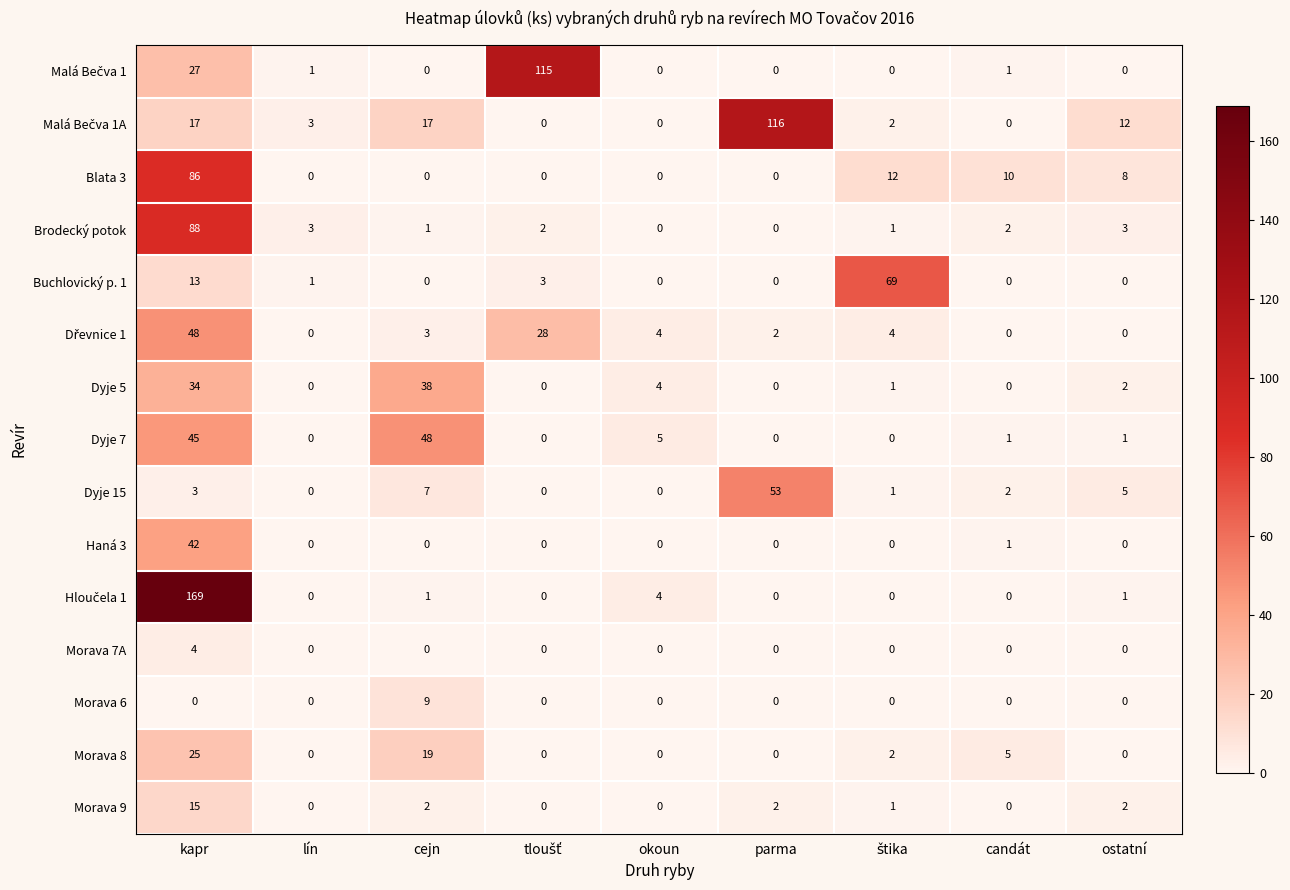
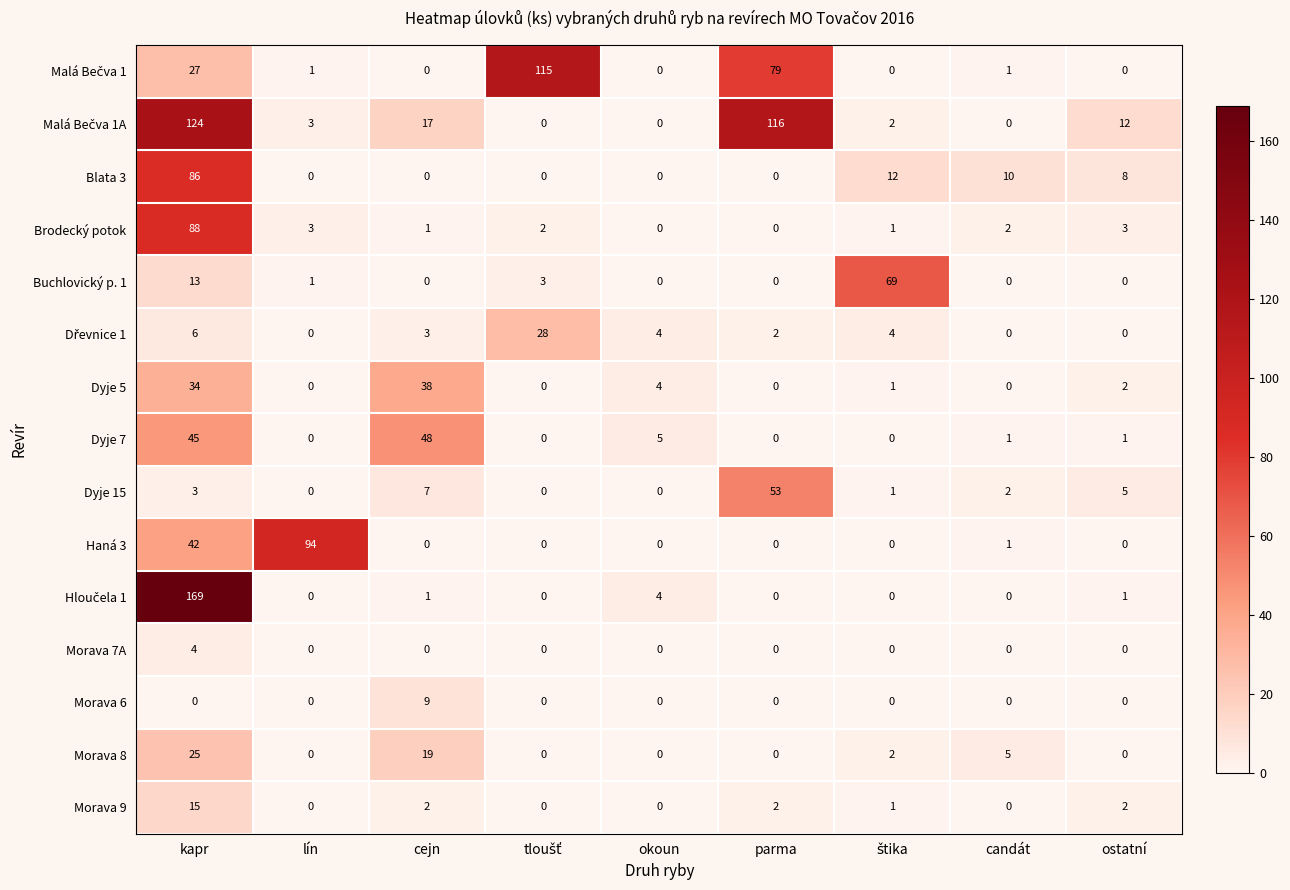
  {
    "Malá Bečva 1": {
      "kapr": 27,
      "lín": 1,
      "cejn": 0,
      "tloušť": 115,
      "okoun": 0,
-     "parma": 0,
+     "parma": 79,
      "štika": 0,
      "candát": 1,
      "ostatní": 0
    },
    "Malá Bečva 1A": {
-     "kapr": 17,
+     "kapr": 124,
      "lín": 3,
      "cejn": 17,
      "tloušť": 0,
      "okoun": 0,
      "parma": 116,
      "štika": 2,
      "candát": 0,
      "ostatní": 12
    },
    "Blata 3": {
      "kapr": 86,
      "lín": 0,
      "cejn": 0,
      "tloušť": 0,
      "okoun": 0,
      "parma": 0,
      "štika": 12,
      "candát": 10,
      "ostatní": 8
    },
    "Brodecký potok": {
      "kapr": 88,
      "lín": 3,
      "cejn": 1,
      "tloušť": 2,
      "okoun": 0,
      "parma": 0,
      "štika": 1,
      "candát": 2,
      "ostatní": 3
    },
    "Buchlovický p. 1": {
      "kapr": 13,
      "lín": 1,
      "cejn": 0,
      "tloušť": 3,
      "okoun": 0,
      "parma": 0,
      "štika": 69,
      "candát": 0,
      "ostatní": 0
    },
    "Dřevnice 1": {
-     "kapr": 48,
+     "kapr": 6,
      "lín": 0,
      "cejn": 3,
      "tloušť": 28,
      "okoun": 4,
      "parma": 2,
      "štika": 4,
      "candát": 0,
      "ostatní": 0
    },
    "Dyje 5": {
      "kapr": 34,
      "lín": 0,
      "cejn": 38,
      "tloušť": 0,
      "okoun": 4,
      "parma": 0,
      "štika": 1,
      "candát": 0,
      "ostatní": 2
    },
    "Dyje 7": {
      "kapr": 45,
      "lín": 0,
      "cejn": 48,
      "tloušť": 0,
      "okoun": 5,
      "parma": 0,
      "štika": 0,
      "candát": 1,
      "ostatní": 1
    },
    "Dyje 15": {
      "kapr": 3,
      "lín": 0,
      "cejn": 7,
      "tloušť": 0,
      "okoun": 0,
      "parma": 53,
      "štika": 1,
      "candát": 2,
      "ostatní": 5
    },
    "Haná 3": {
      "kapr": 42,
-     "lín": 0,
+     "lín": 94,
      "cejn": 0,
      "tloušť": 0,
      "okoun": 0,
      "parma": 0,
      "štika": 0,
      "candát": 1,
      "ostatní": 0
    },
    "Hloučela 1": {
      "kapr": 169,
      "lín": 0,
      "cejn": 1,
      "tloušť": 0,
      "okoun": 4,
      "parma": 0,
      "štika": 0,
      "candát": 0,
      "ostatní": 1
    },
    "Morava 7A": {
      "kapr": 4,
      "lín": 0,
      "cejn": 0,
      "tloušť": 0,
      "okoun": 0,
      "parma": 0,
      "štika": 0,
      "candát": 0,
      "ostatní": 0
    },
    "Morava 6": {
      "kapr": 0,
      "lín": 0,
      "cejn": 9,
      "tloušť": 0,
      "okoun": 0,
      "parma": 0,
      "štika": 0,
      "candát": 0,
      "ostatní": 0
    },
    "Morava 8": {
      "kapr": 25,
      "lín": 0,
      "cejn": 19,
      "tloušť": 0,
      "okoun": 0,
      "parma": 0,
      "štika": 2,
      "candát": 5,
      "ostatní": 0
    },
    "Morava 9": {
      "kapr": 15,
      "lín": 0,
      "cejn": 2,
      "tloušť": 0,
      "okoun": 0,
      "parma": 2,
      "štika": 1,
      "candát": 0,
      "ostatní": 2
    }
  }
